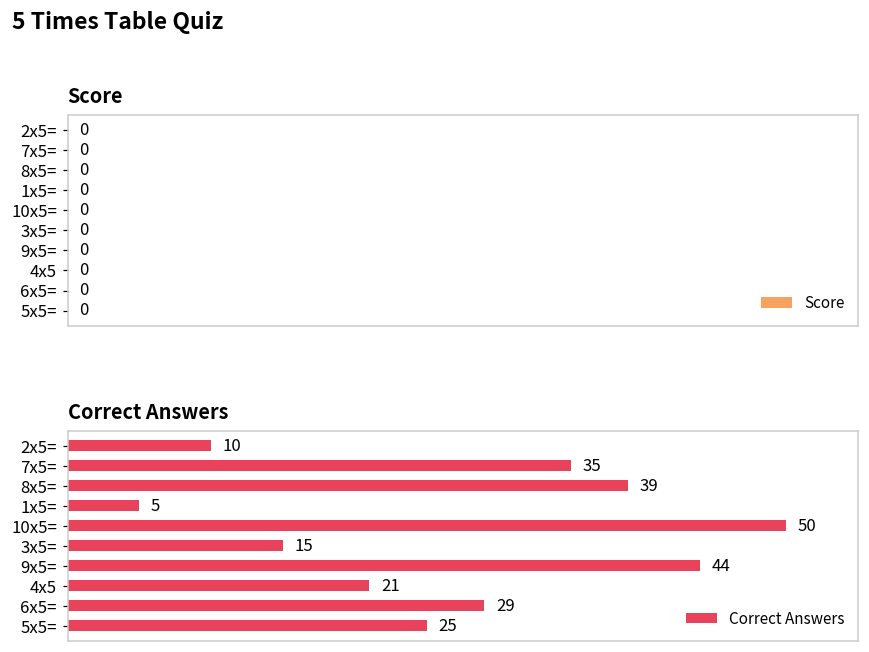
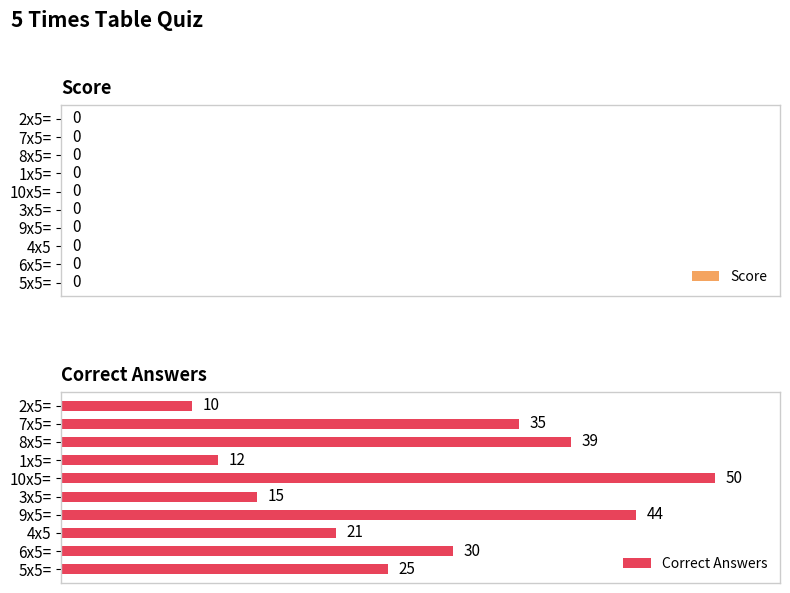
  {
    "Score": {
      "2x5=": 0,
      "7x5=": 0,
      "8x5=": 0,
      "1x5=": 0,
      "10x5=": 0,
      "3x5=": 0,
      "9x5=": 0,
      "4x5": 0,
      "6x5=": 0,
      "5x5=": 0
    },
    "Correct Answers": {
      "2x5=": 10,
      "7x5=": 35,
      "8x5=": 39,
-     "1x5=": 5,
+     "1x5=": 12,
      "10x5=": 50,
      "3x5=": 15,
      "9x5=": 44,
      "4x5": 21,
-     "6x5=": 29,
+     "6x5=": 30,
      "5x5=": 25
    }
  }
